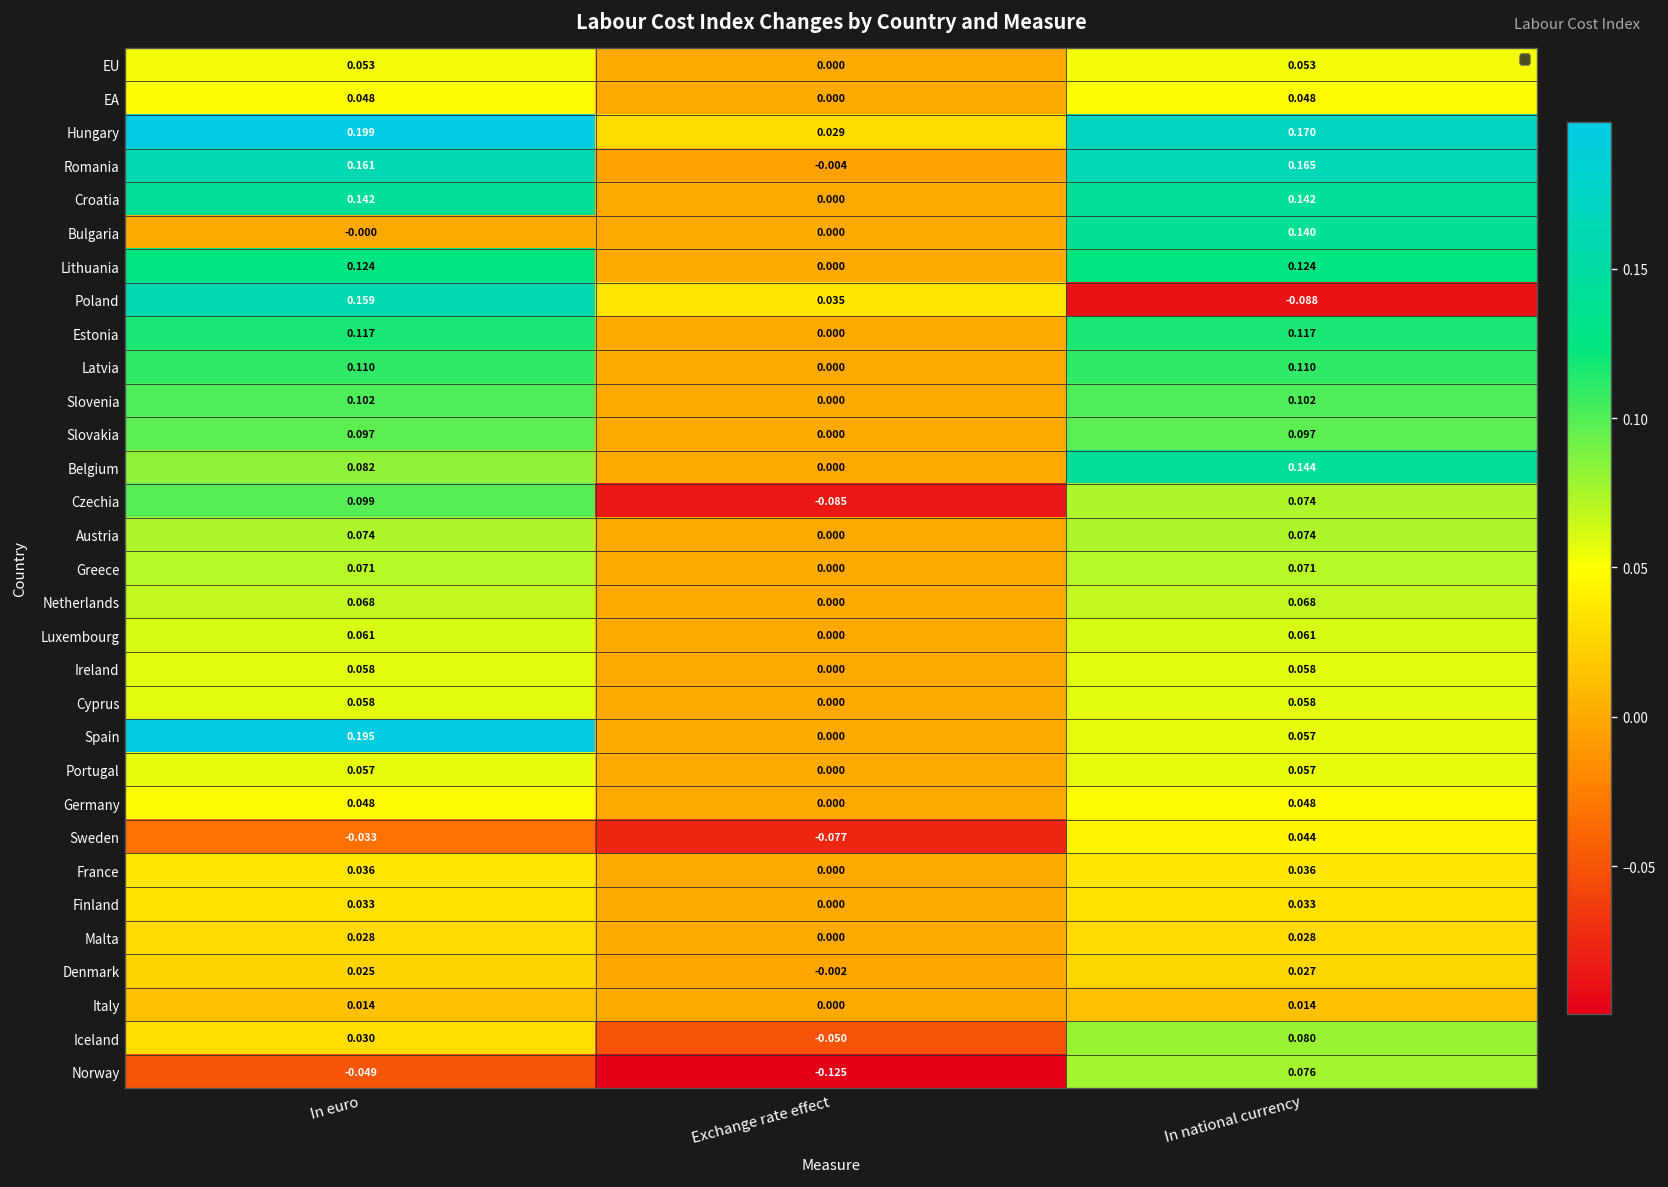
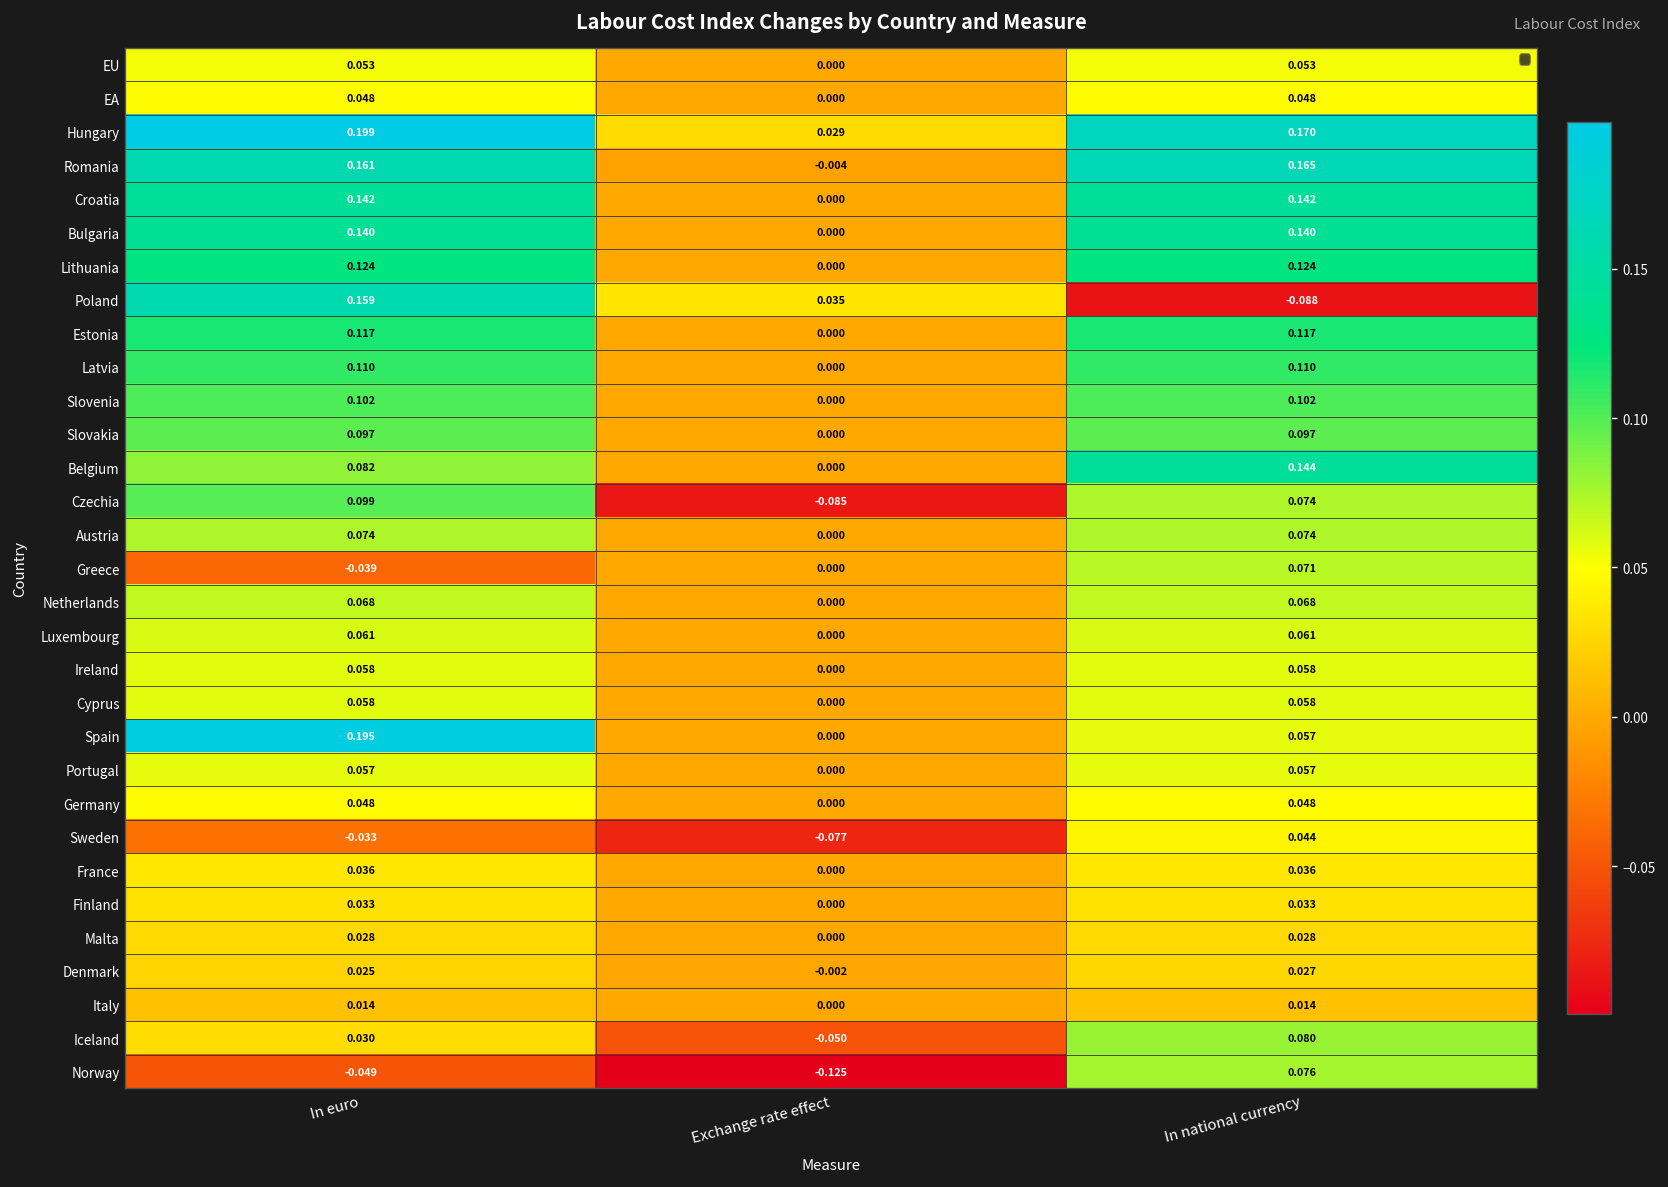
  {
    "EU": {
      "In euro": 0.053,
      "Exchange rate effect": 0.000,
      "In national currency": 0.053
    },
    "EA": {
      "In euro": 0.048,
      "Exchange rate effect": 0.000,
      "In national currency": 0.048
    },
    "Hungary": {
      "In euro": 0.199,
      "Exchange rate effect": 0.029,
      "In national currency": 0.170
    },
    "Romania": {
      "In euro": 0.161,
      "Exchange rate effect": -0.004,
      "In national currency": 0.165
    },
    "Croatia": {
      "In euro": 0.142,
      "Exchange rate effect": 0.000,
      "In national currency": 0.142
    },
    "Bulgaria": {
-     "In euro": -0.000,
+     "In euro": 0.140,
      "Exchange rate effect": 0.000,
      "In national currency": 0.140
    },
    "Lithuania": {
      "In euro": 0.124,
      "Exchange rate effect": 0.000,
      "In national currency": 0.124
    },
    "Poland": {
      "In euro": 0.159,
      "Exchange rate effect": 0.035,
      "In national currency": -0.088
    },
    "Estonia": {
      "In euro": 0.117,
      "Exchange rate effect": 0.000,
      "In national currency": 0.117
    },
    "Latvia": {
      "In euro": 0.110,
      "Exchange rate effect": 0.000,
      "In national currency": 0.110
    },
    "Slovenia": {
      "In euro": 0.102,
      "Exchange rate effect": 0.000,
      "In national currency": 0.102
    },
    "Slovakia": {
      "In euro": 0.097,
      "Exchange rate effect": 0.000,
      "In national currency": 0.097
    },
    "Belgium": {
      "In euro": 0.082,
      "Exchange rate effect": 0.000,
      "In national currency": 0.144
    },
    "Czechia": {
      "In euro": 0.099,
      "Exchange rate effect": -0.085,
      "In national currency": 0.074
    },
    "Austria": {
      "In euro": 0.074,
      "Exchange rate effect": 0.000,
      "In national currency": 0.074
    },
    "Greece": {
-     "In euro": 0.071,
+     "In euro": -0.039,
      "Exchange rate effect": 0.000,
      "In national currency": 0.071
    },
    "Netherlands": {
      "In euro": 0.068,
      "Exchange rate effect": 0.000,
      "In national currency": 0.068
    },
    "Luxembourg": {
      "In euro": 0.061,
      "Exchange rate effect": 0.000,
      "In national currency": 0.061
    },
    "Ireland": {
      "In euro": 0.058,
      "Exchange rate effect": 0.000,
      "In national currency": 0.058
    },
    "Cyprus": {
      "In euro": 0.058,
      "Exchange rate effect": 0.000,
      "In national currency": 0.058
    },
    "Spain": {
      "In euro": 0.195,
      "Exchange rate effect": 0.000,
      "In national currency": 0.057
    },
    "Portugal": {
      "In euro": 0.057,
      "Exchange rate effect": 0.000,
      "In national currency": 0.057
    },
    "Germany": {
      "In euro": 0.048,
      "Exchange rate effect": 0.000,
      "In national currency": 0.048
    },
    "Sweden": {
      "In euro": -0.033,
      "Exchange rate effect": -0.077,
      "In national currency": 0.044
    },
    "France": {
      "In euro": 0.036,
      "Exchange rate effect": 0.000,
      "In national currency": 0.036
    },
    "Finland": {
      "In euro": 0.033,
      "Exchange rate effect": 0.000,
      "In national currency": 0.033
    },
    "Malta": {
      "In euro": 0.028,
      "Exchange rate effect": 0.000,
      "In national currency": 0.028
    },
    "Denmark": {
      "In euro": 0.025,
      "Exchange rate effect": -0.002,
      "In national currency": 0.027
    },
    "Italy": {
      "In euro": 0.014,
      "Exchange rate effect": 0.000,
      "In national currency": 0.014
    },
    "Iceland": {
      "In euro": 0.030,
      "Exchange rate effect": -0.050,
      "In national currency": 0.080
    },
    "Norway": {
      "In euro": -0.049,
      "Exchange rate effect": -0.125,
      "In national currency": 0.076
    }
  }
